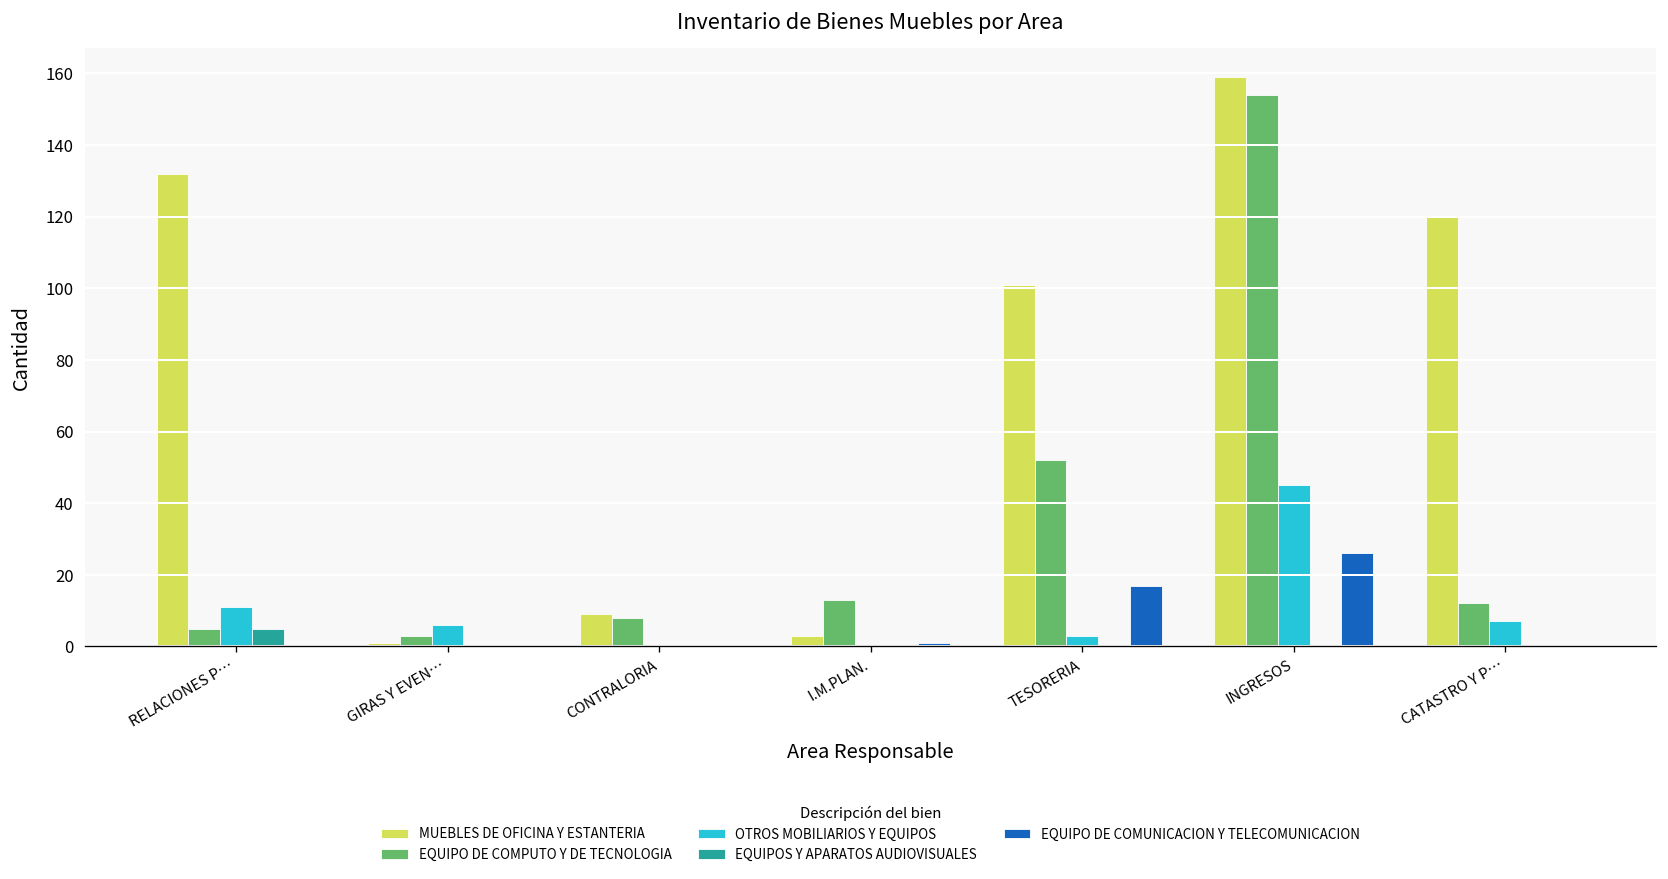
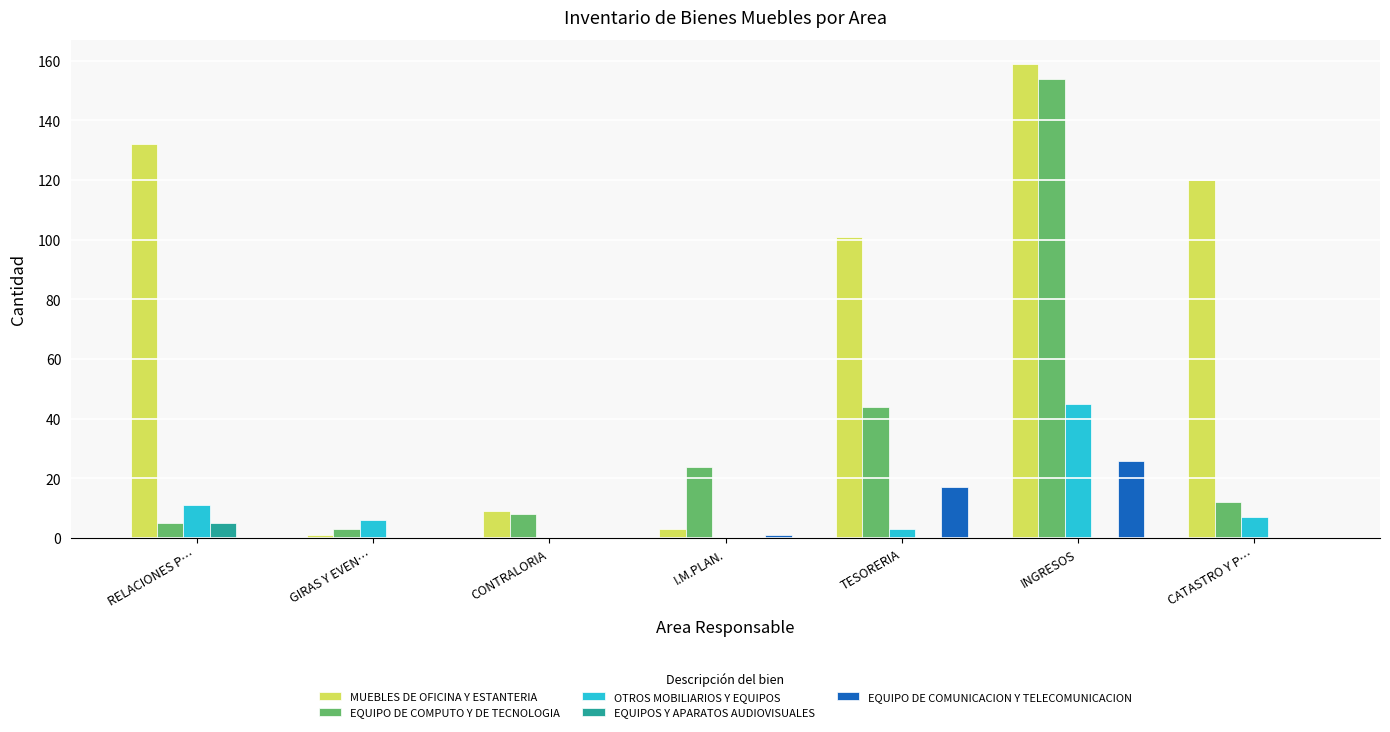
  {
    "MUEBLES DE OFICINA Y ESTANTERIA": {
      "RELACIONES P…": 132,
      "GIRAS Y EVEN…": 1,
      "CONTRALORIA": 9,
      "I.M.PLAN.": 3,
      "TESORERIA": 101,
      "INGRESOS": 159,
      "CATASTRO Y P…": 120
    },
    "EQUIPO DE COMPUTO Y DE TECNOLOGIA": {
      "RELACIONES P…": 5,
      "GIRAS Y EVEN…": 3,
      "CONTRALORIA": 8,
-     "I.M.PLAN.": 13,
-     "TESORERIA": 52,
+     "I.M.PLAN.": 24,
+     "TESORERIA": 44,
      "INGRESOS": 154,
      "CATASTRO Y P…": 12
    },
    "OTROS MOBILIARIOS Y EQUIPOS": {
      "RELACIONES P…": 11,
      "GIRAS Y EVEN…": 6,
      "CONTRALORIA": 0,
      "I.M.PLAN.": 0,
      "TESORERIA": 3,
      "INGRESOS": 45,
      "CATASTRO Y P…": 7
    },
    "EQUIPOS Y APARATOS AUDIOVISUALES": {
      "RELACIONES P…": 5,
      "GIRAS Y EVEN…": 0,
      "CONTRALORIA": 0,
      "I.M.PLAN.": 0,
      "TESORERIA": 0,
      "INGRESOS": 0,
      "CATASTRO Y P…": 0
    },
    "EQUIPO DE COMUNICACION Y TELECOMUNICACION": {
      "RELACIONES P…": 0,
      "GIRAS Y EVEN…": 0,
      "CONTRALORIA": 0,
      "I.M.PLAN.": 1,
      "TESORERIA": 17,
      "INGRESOS": 26,
      "CATASTRO Y P…": 0
    }
  }
